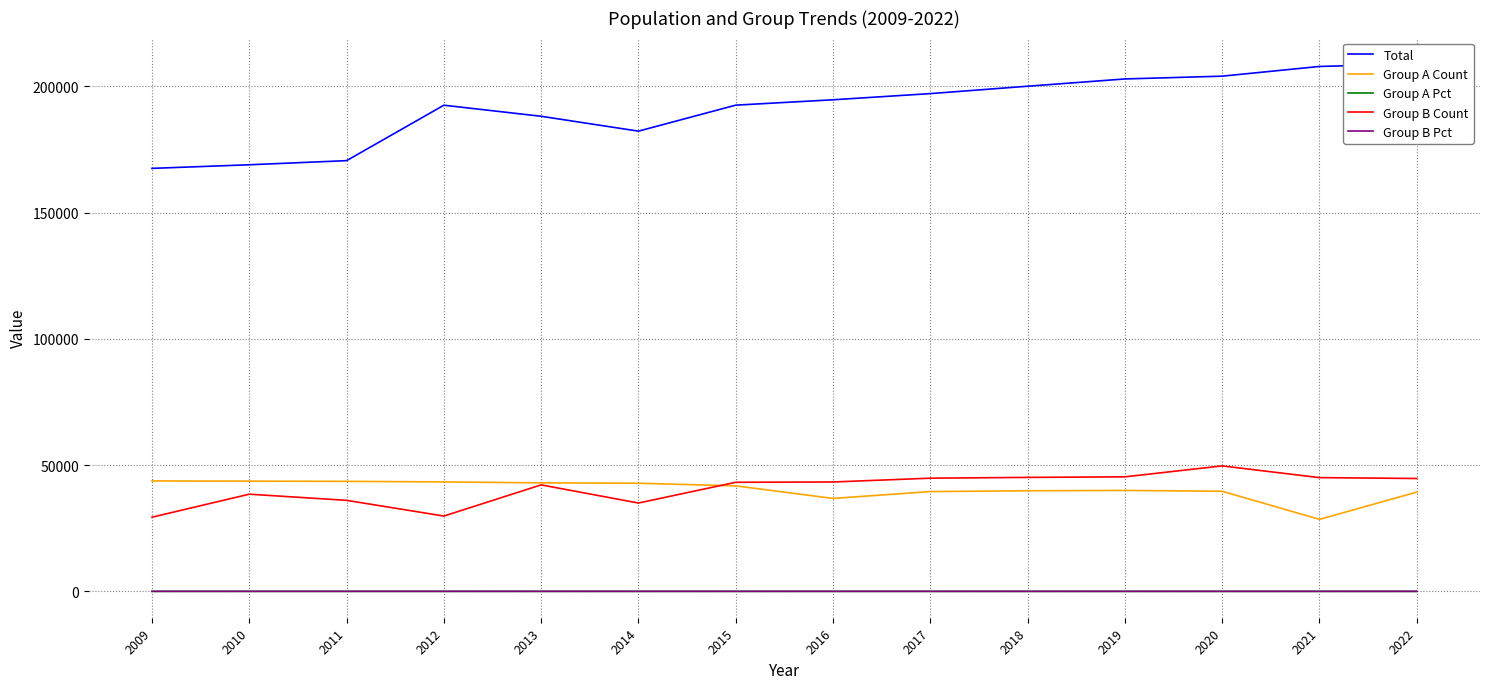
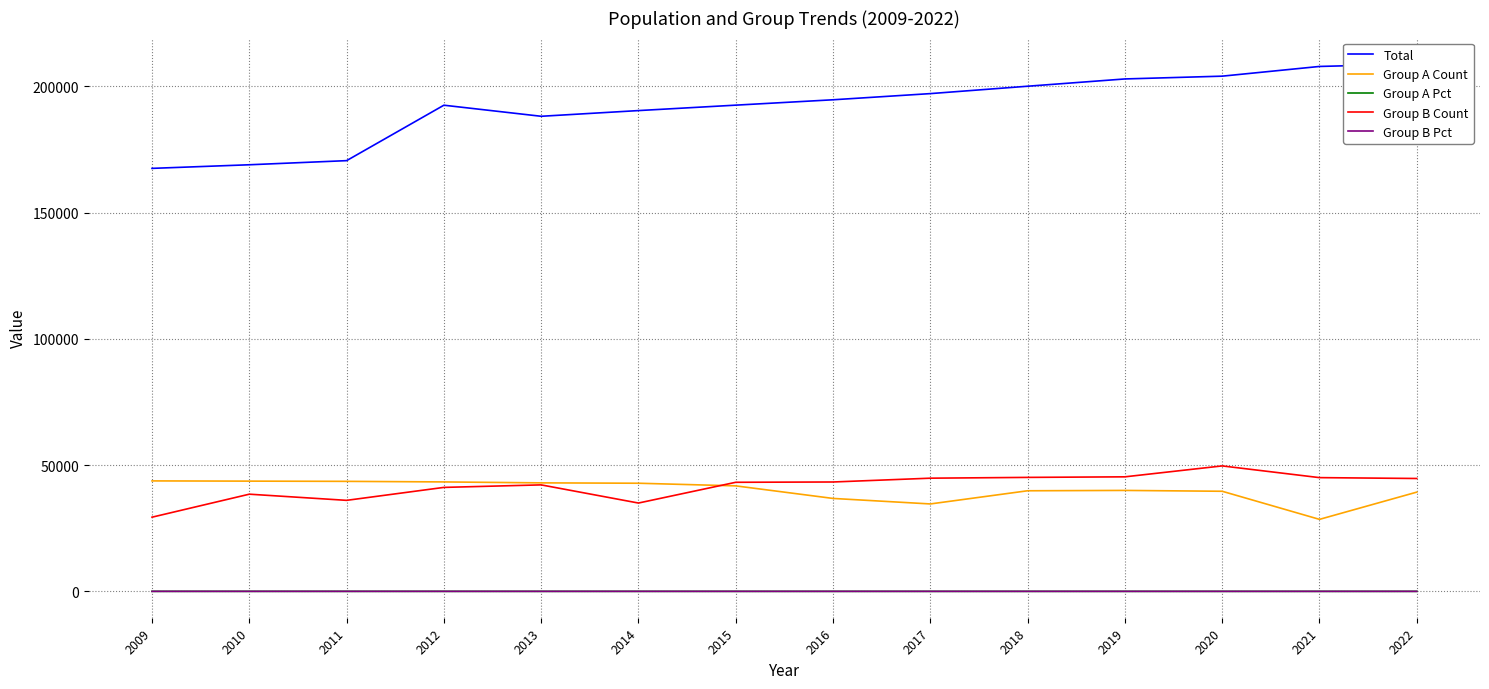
  {
    "Total": {
      "2009": 167000,
      "2010": 169000,
      "2011": 171000,
      "2012": 192000,
      "2013": 188000,
-     "2014": 182000,
+     "2014": 190000,
      "2015": 193000,
      "2016": 195000,
      "2017": 197000,
      "2018": 200000,
      "2019": 203000,
      "2020": 204000,
      "2021": 208000
    },
    "Group A Count": {
      "2009": 44000,
      "2010": 44000,
      "2011": 44000,
      "2012": 43000,
      "2014": 43000,
      "2015": 42000,
      "2016": 37000,
-     "2017": 40000,
+     "2017": 35000,
      "2018": 40000,
      "2019": 40000,
      "2020": 40000,
      "2021": 29000,
      "2022": 39000
    },
    "Group B Pct": {
      "2009": 0,
      "2010": 0,
      "2011": 0,
      "2012": 0,
      "2013": 0,
      "2014": 0,
      "2015": 0,
      "2016": 0,
      "2017": 0,
      "2018": 0,
      "2019": 0,
      "2020": 0,
      "2021": 0,
      "2022": 0
    },
    "Group B Count": {
      "2009": 29000,
      "2010": 38000,
      "2011": 36000,
-     "2012": 30000,
+     "2012": 41000,
      "2014": 35000,
      "2015": 43000,
      "2016": 43000,
      "2017": 45000,
      "2018": 45000,
      "2019": 45000,
      "2020": 50000,
      "2021": 45000,
      "2022": 45000
    }
  }
